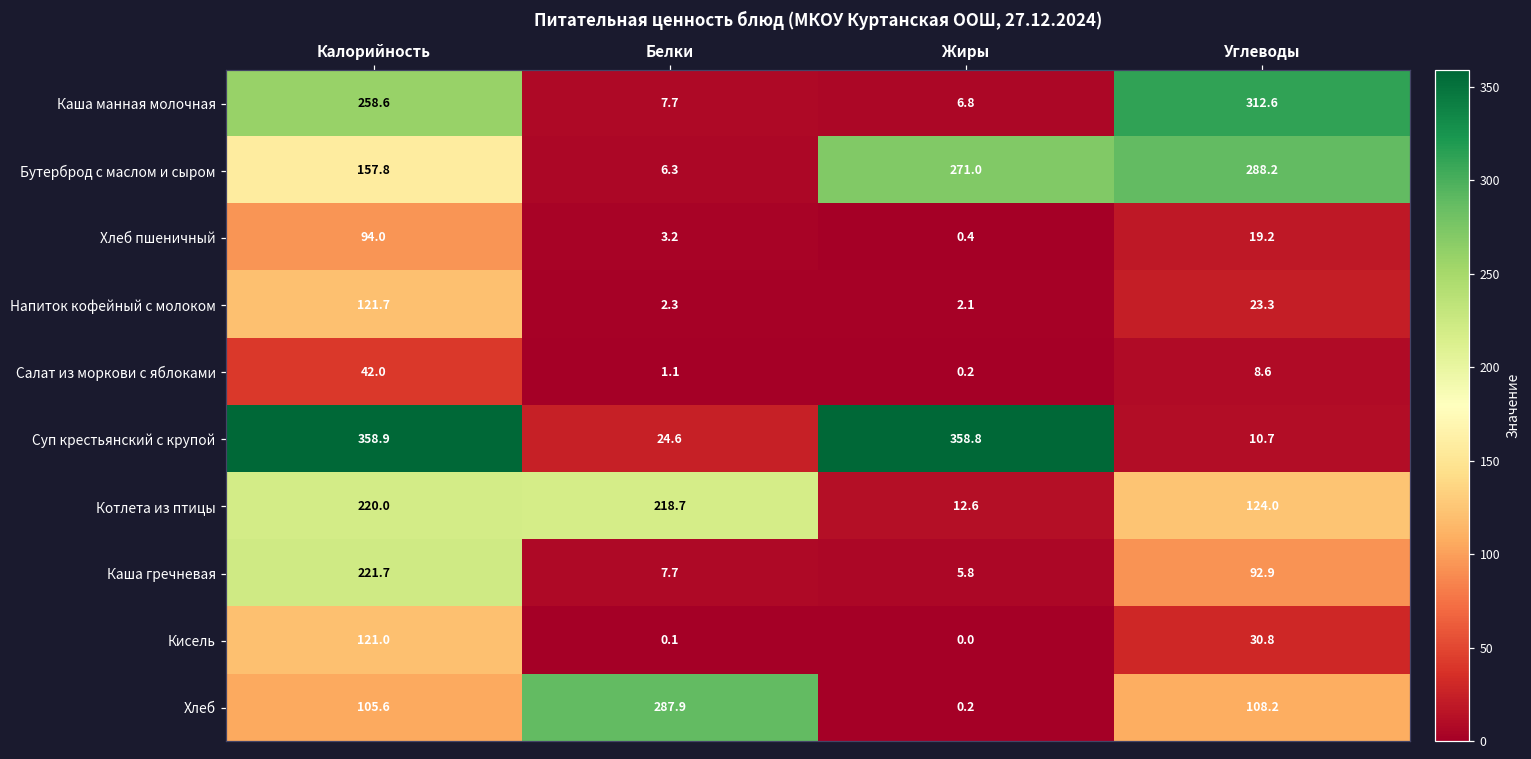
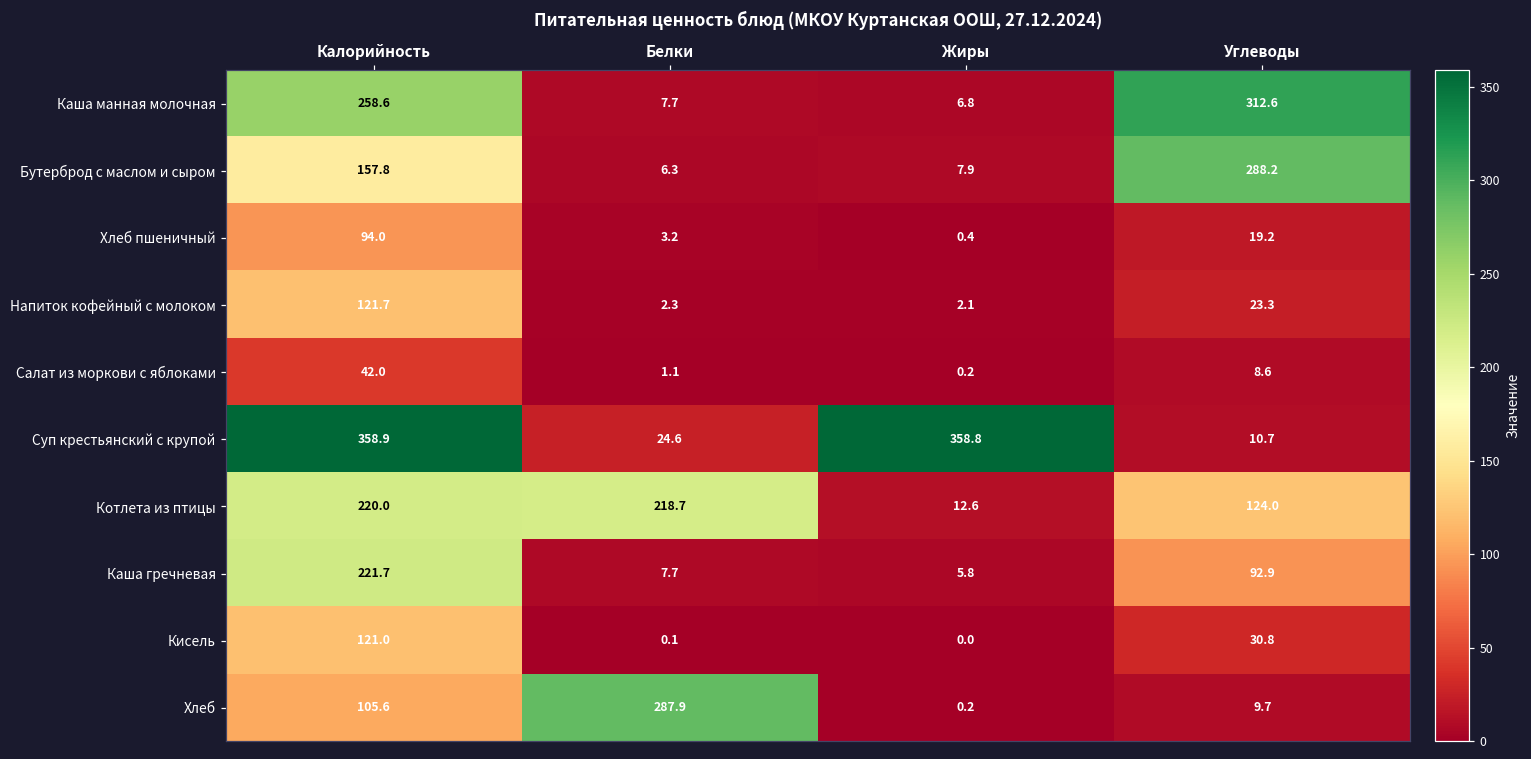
  {
    "Каша манная молочная": {
      "Калорийность": 258.6,
      "Белки": 7.7,
      "Жиры": 6.8,
      "Углеводы": 312.6
    },
    "Бутерброд с маслом и сыром": {
      "Калорийность": 157.8,
      "Белки": 6.3,
-     "Жиры": 271.0,
+     "Жиры": 7.9,
      "Углеводы": 288.2
    },
    "Хлеб пшеничный": {
      "Калорийность": 94.0,
      "Белки": 3.2,
      "Жиры": 0.4,
      "Углеводы": 19.2
    },
    "Напиток кофейный с молоком": {
      "Калорийность": 121.7,
      "Белки": 2.3,
      "Жиры": 2.1,
      "Углеводы": 23.3
    },
    "Салат из моркови с яблоками": {
      "Калорийность": 42.0,
      "Белки": 1.1,
      "Жиры": 0.2,
      "Углеводы": 8.6
    },
    "Суп крестьянский с крупой": {
      "Калорийность": 358.9,
      "Белки": 24.6,
      "Жиры": 358.8,
      "Углеводы": 10.7
    },
    "Котлета из птицы": {
      "Калорийность": 220.0,
      "Белки": 218.7,
      "Жиры": 12.6,
      "Углеводы": 124.0
    },
    "Каша гречневая": {
      "Калорийность": 221.7,
      "Белки": 7.7,
      "Жиры": 5.8,
      "Углеводы": 92.9
    },
    "Кисель": {
      "Калорийность": 121.0,
      "Белки": 0.1,
      "Жиры": 0.0,
      "Углеводы": 30.8
    },
    "Хлеб": {
      "Калорийность": 105.6,
      "Белки": 287.9,
      "Жиры": 0.2,
-     "Углеводы": 108.2
+     "Углеводы": 9.7
    }
  }
